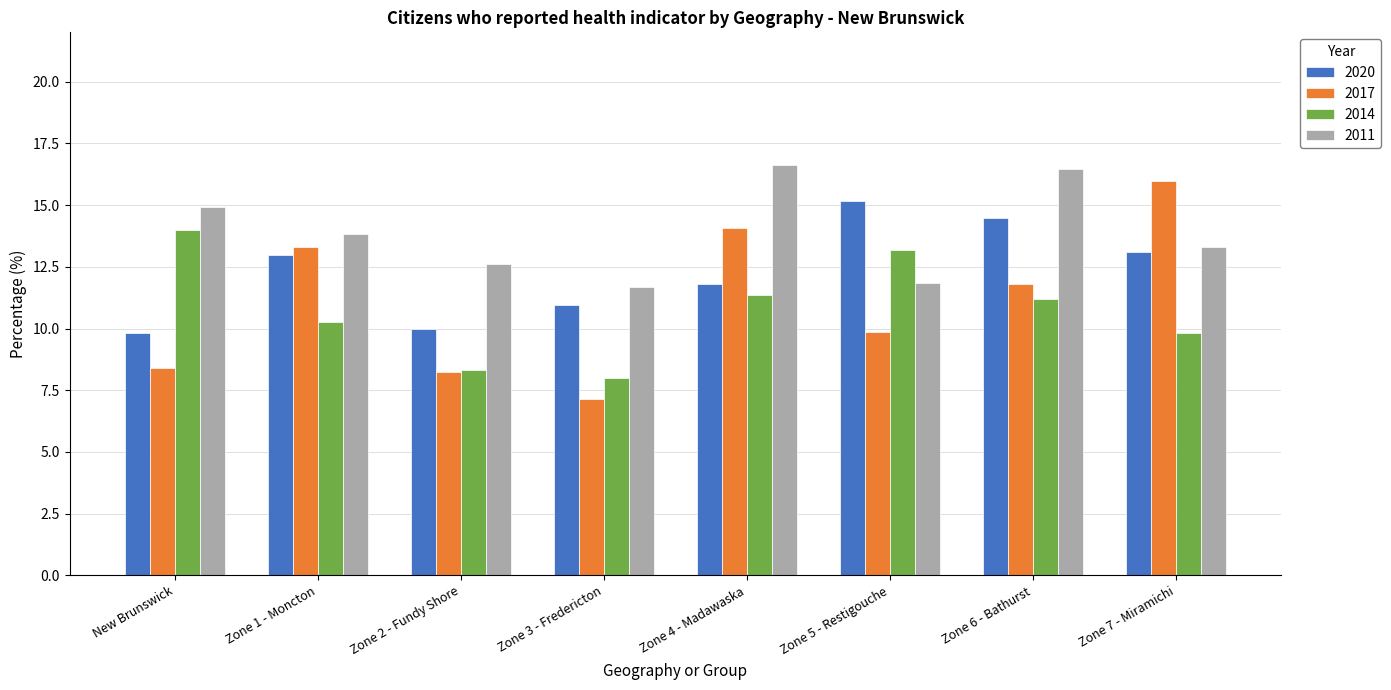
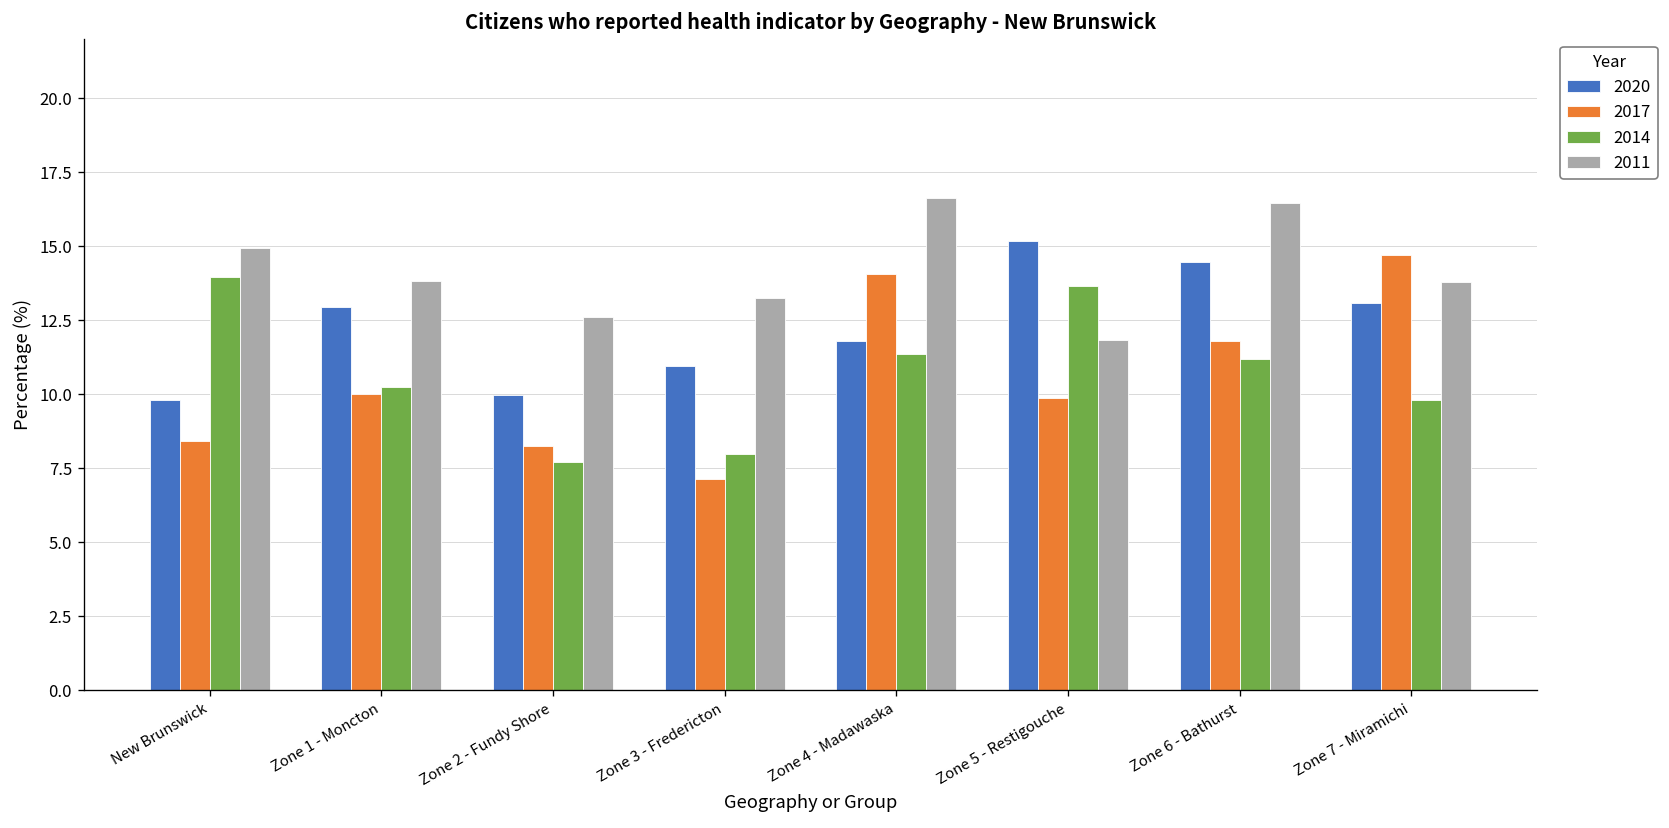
  {
    "2020": {
      "New Brunswick": 9.8,
      "Zone 1 - Moncton": 13.0,
      "Zone 2 - Fundy Shore": 10.0,
      "Zone 3 - Fredericton": 11.0,
      "Zone 4 - Madawaska": 11.8,
      "Zone 5 - Restigouche": 15.2,
      "Zone 6 - Bathurst": 14.5,
      "Zone 7 - Miramichi": 13.1
    },
    "2017": {
      "New Brunswick": 8.4,
-     "Zone 1 - Moncton": 13.3,
+     "Zone 1 - Moncton": 10.0,
      "Zone 2 - Fundy Shore": 8.3,
      "Zone 3 - Fredericton": 7.2,
      "Zone 4 - Madawaska": 14.1,
      "Zone 5 - Restigouche": 9.9,
      "Zone 6 - Bathurst": 11.8,
-     "Zone 7 - Miramichi": 16.0
+     "Zone 7 - Miramichi": 14.7
    },
    "2014": {
      "New Brunswick": 14.0,
      "Zone 1 - Moncton": 10.3,
-     "Zone 2 - Fundy Shore": 8.3,
+     "Zone 2 - Fundy Shore": 7.7,
      "Zone 3 - Fredericton": 8.0,
      "Zone 4 - Madawaska": 11.3,
-     "Zone 5 - Restigouche": 13.2,
+     "Zone 5 - Restigouche": 13.6,
      "Zone 6 - Bathurst": 11.2,
      "Zone 7 - Miramichi": 9.8
    },
    "2011": {
      "New Brunswick": 14.9,
      "Zone 1 - Moncton": 13.8,
      "Zone 2 - Fundy Shore": 12.6,
-     "Zone 3 - Fredericton": 11.7,
+     "Zone 3 - Fredericton": 13.3,
      "Zone 4 - Madawaska": 16.6,
      "Zone 5 - Restigouche": 11.8,
      "Zone 6 - Bathurst": 16.5,
-     "Zone 7 - Miramichi": 13.3
+     "Zone 7 - Miramichi": 13.8
    }
  }
